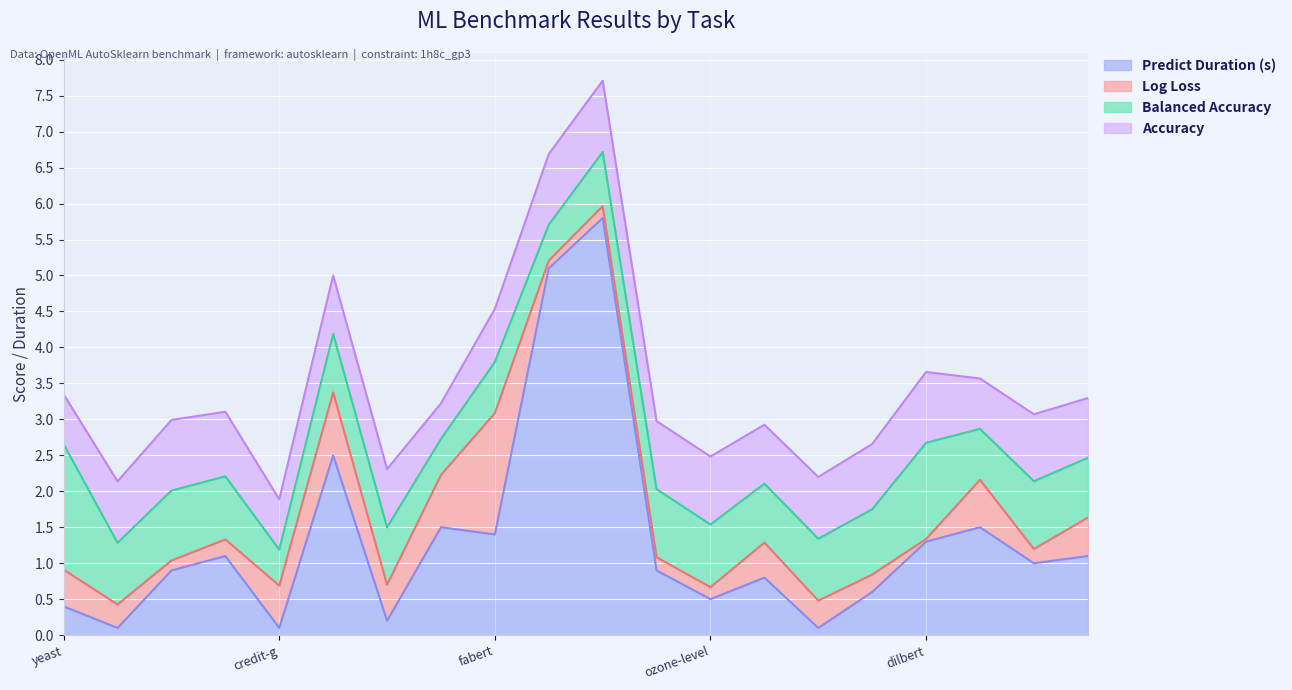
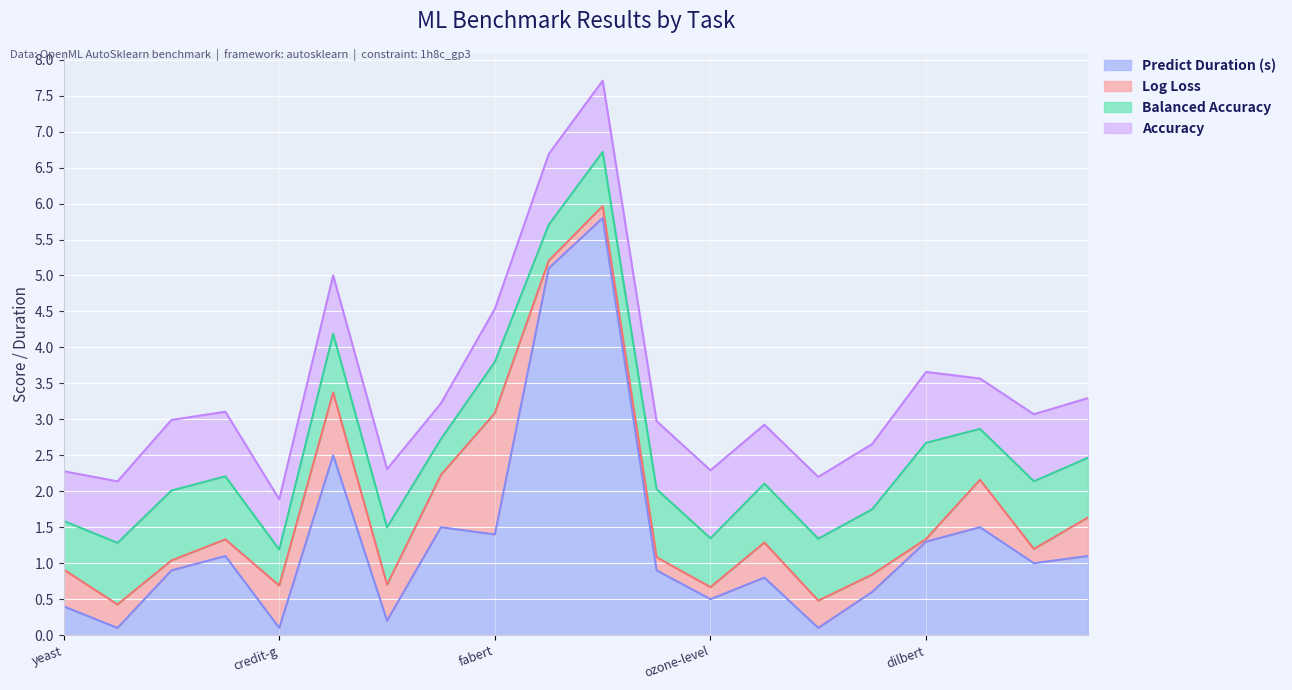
  {
    "Log Loss": {
      "yeast": 0.5,
      "credit-g": 0.6,
      "fabert": 1.7,
      "ozone-level": 0.2,
      "dilbert": 0.0
    },
    "Balanced Accuracy": {
-     "yeast": 1.7,
+     "yeast": 0.7,
      "credit-g": 0.5,
      "fabert": 0.7,
-     "ozone-level": 0.9,
+     "ozone-level": 0.7,
      "dilbert": 1.3
    }
  }
